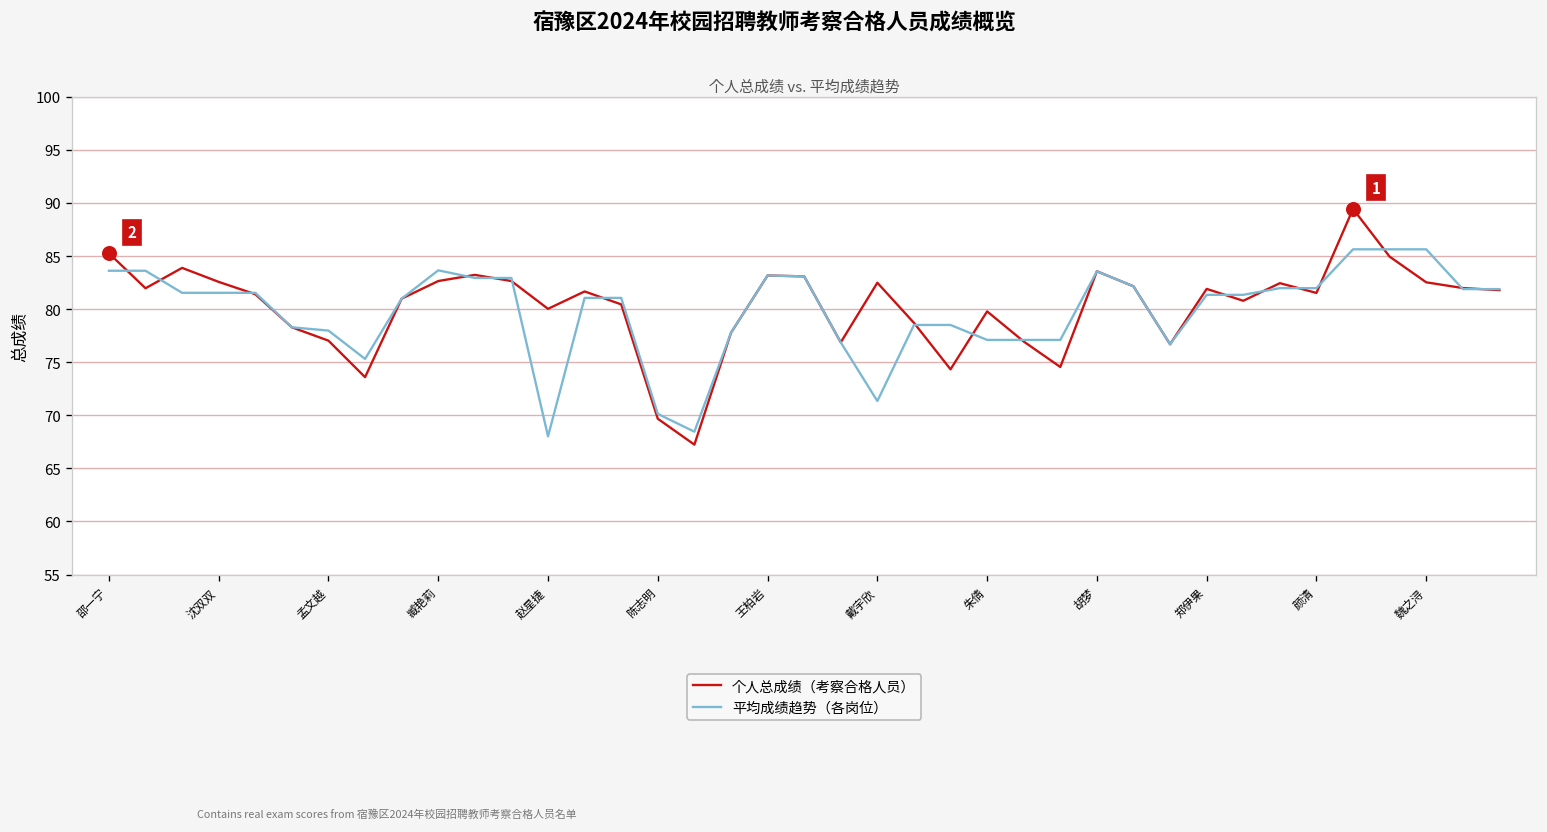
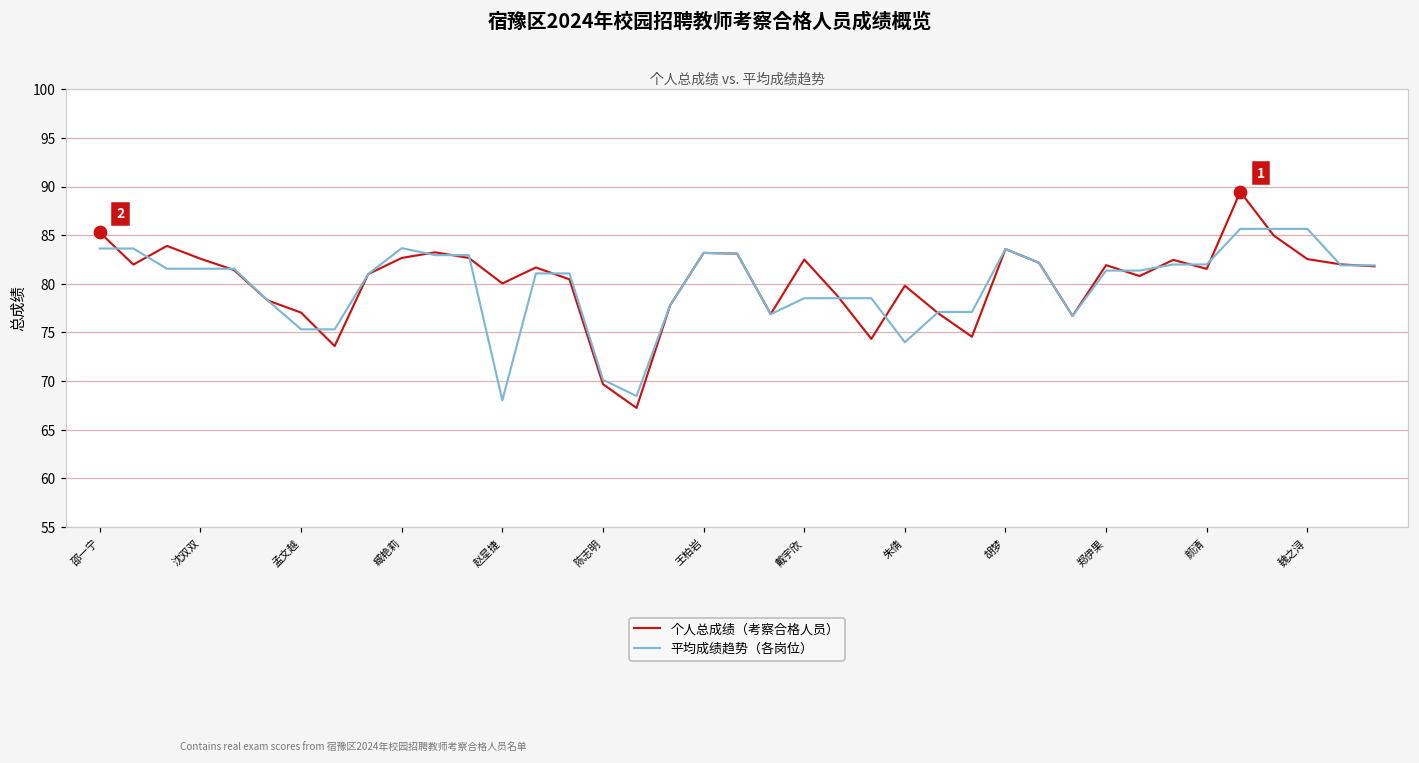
  {
    "平均成绩趋势（各岗位）": {
      "邵一宁": 84,
      "沈双双": 82,
-     "孟文越": 78,
+     "孟文越": 75,
      "臧艳莉": 84,
      "赵星捷": 68,
      "陈志明": 70,
-     "戴宇欣": 71,
-     "朱倩": 77,
+     "戴宇欣": 79,
+     "朱倩": 74,
      "郑伊果": 81,
      "颜清": 82,
      "魏之浔": 86
    }
  }
